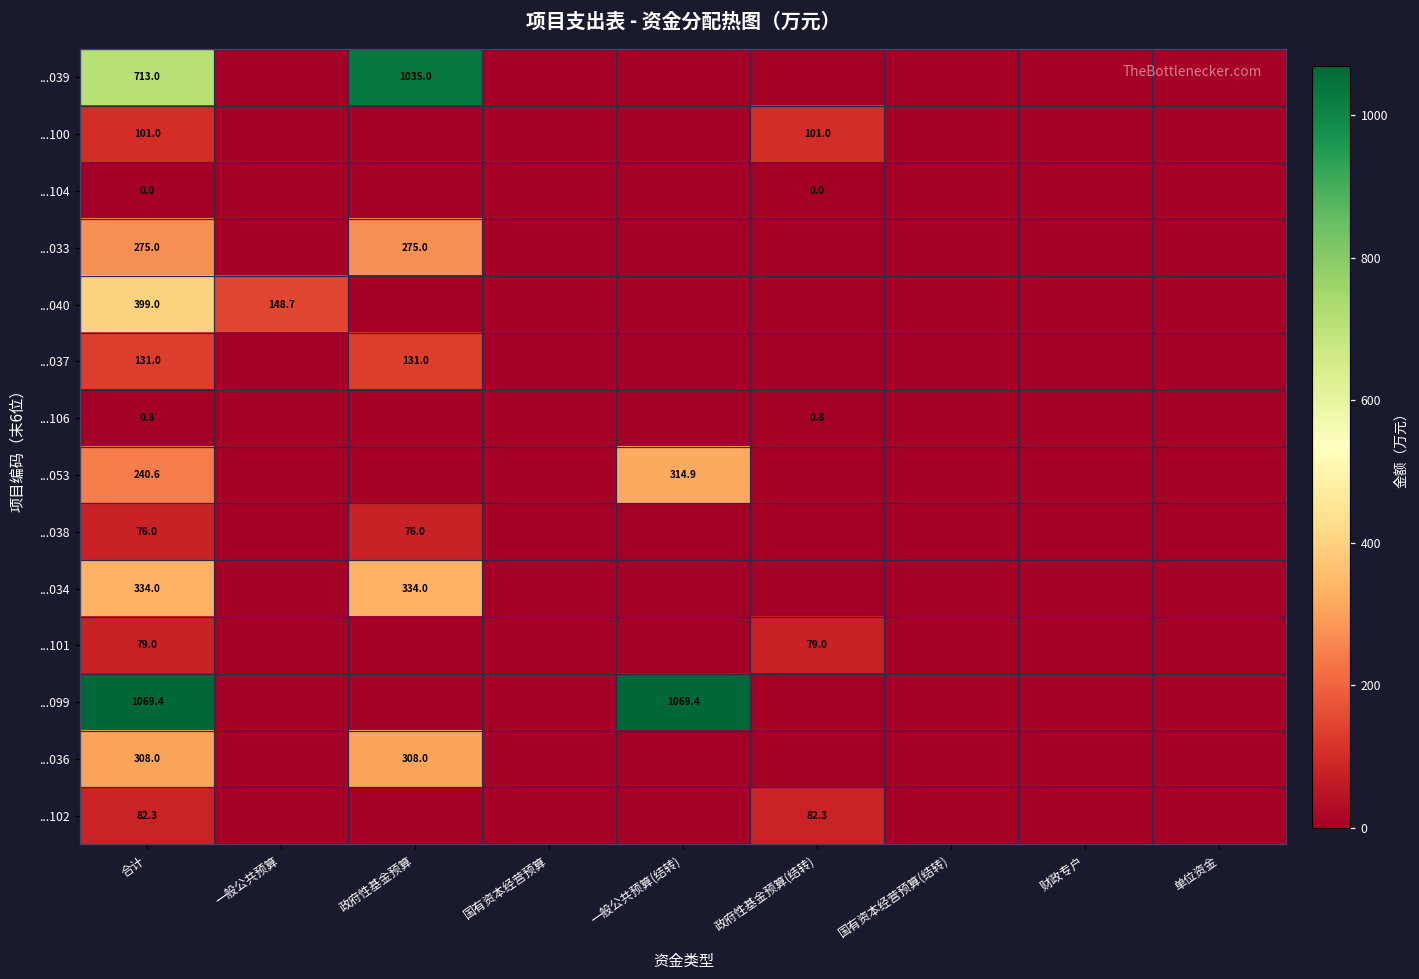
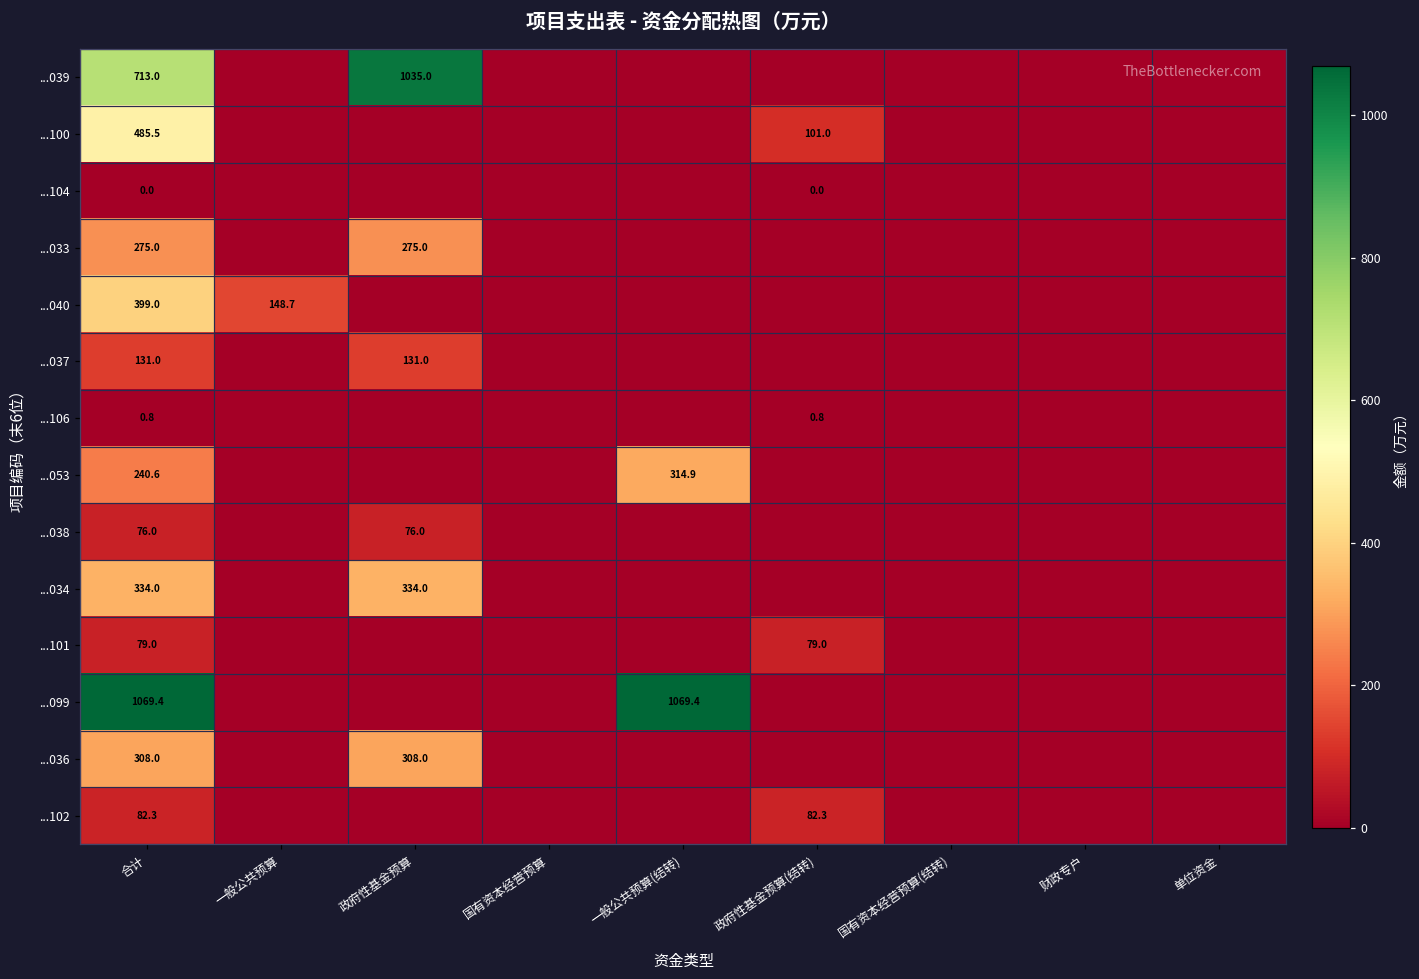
  {
    "...039": {
      "合计": 713.0,
      "政府性基金预算": 1035.0
    },
    "...100": {
-     "合计": 101.0,
+     "合计": 485.5,
      "政府性基金预算(结转)": 101.0
    },
    "...104": {
      "合计": 0.0,
      "政府性基金预算(结转)": 0.0
    },
    "...033": {
      "合计": 275.0,
      "政府性基金预算": 275.0
    },
    "...040": {
      "合计": 399.0,
      "一般公共预算": 148.7
    },
    "...037": {
      "合计": 131.0,
      "政府性基金预算": 131.0
    },
    "...106": {
      "合计": 0.8,
      "政府性基金预算(结转)": 0.8
    },
    "...053": {
      "合计": 240.6,
      "一般公共预算(结转)": 314.9
    },
    "...038": {
      "合计": 76.0,
      "政府性基金预算": 76.0
    },
    "...034": {
      "合计": 334.0,
      "政府性基金预算": 334.0
    },
    "...101": {
      "合计": 79.0,
      "政府性基金预算(结转)": 79.0
    },
    "...099": {
      "合计": 1069.4,
      "一般公共预算(结转)": 1069.4
    },
    "...036": {
      "合计": 308.0,
      "政府性基金预算": 308.0
    },
    "...102": {
      "合计": 82.3,
      "政府性基金预算(结转)": 82.3
    }
  }
